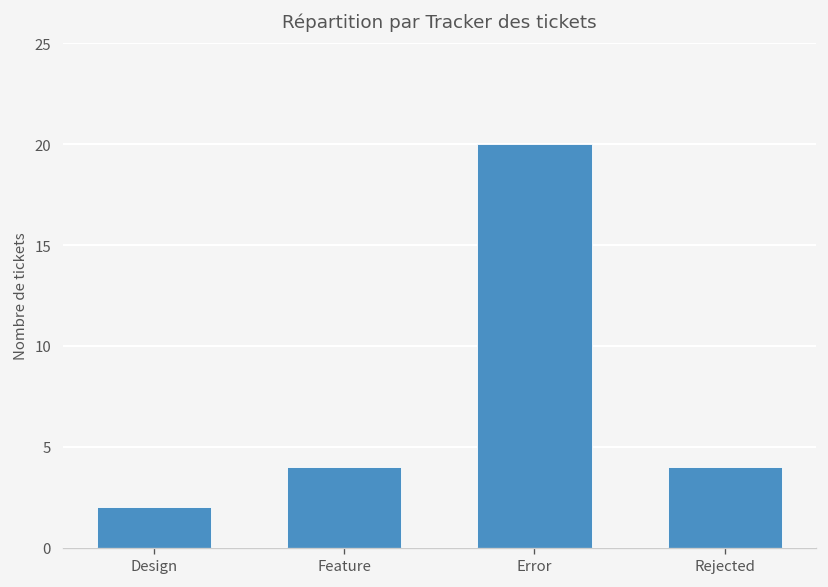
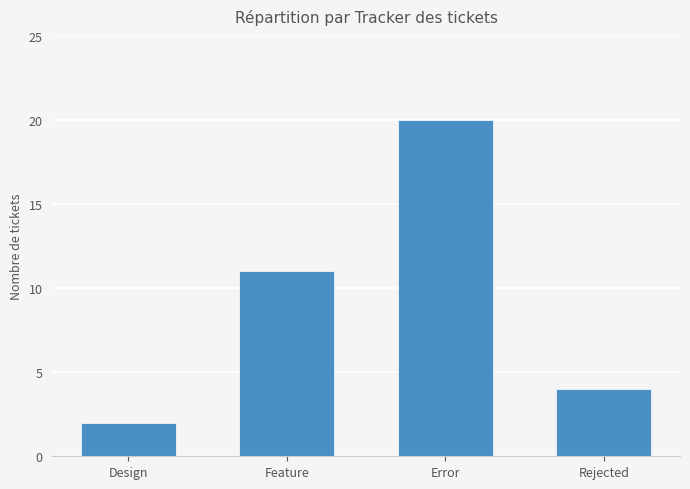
  {
    "Design": 2,
-   "Feature": 4,
+   "Feature": 11,
    "Error": 20,
    "Rejected": 4
  }
